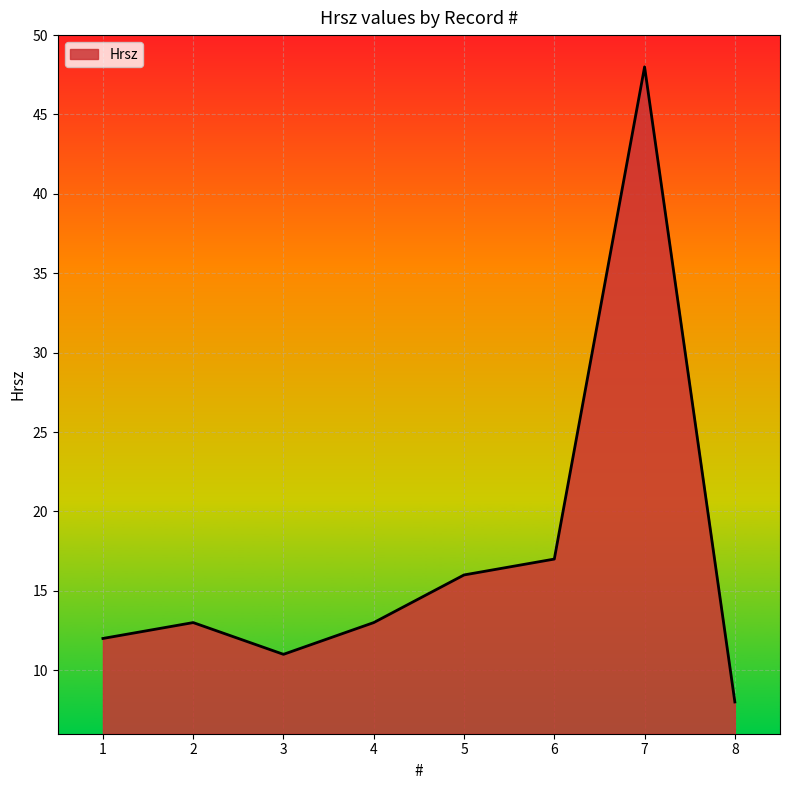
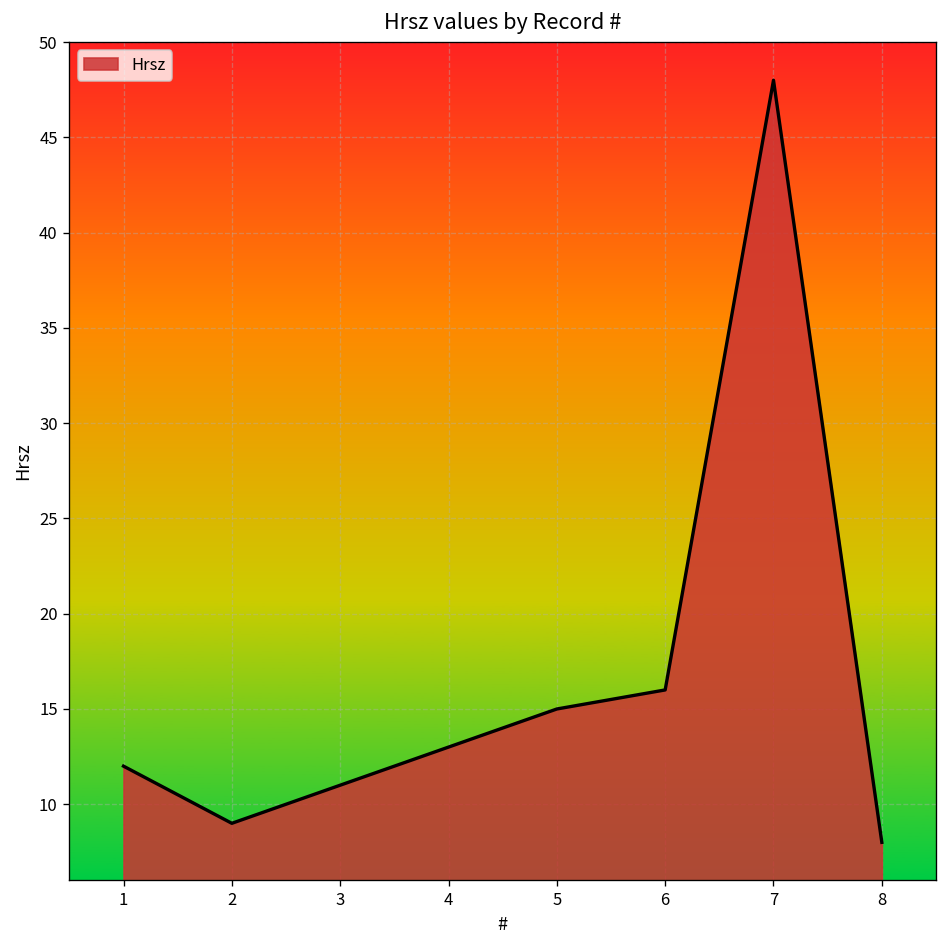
  {
    "1": 12,
-   "2": 13,
+   "2": 9,
    "3": 11,
    "4": 13,
-   "5": 16,
-   "6": 17,
+   "5": 15,
+   "6": 16,
    "7": 48,
    "8": 8
  }
